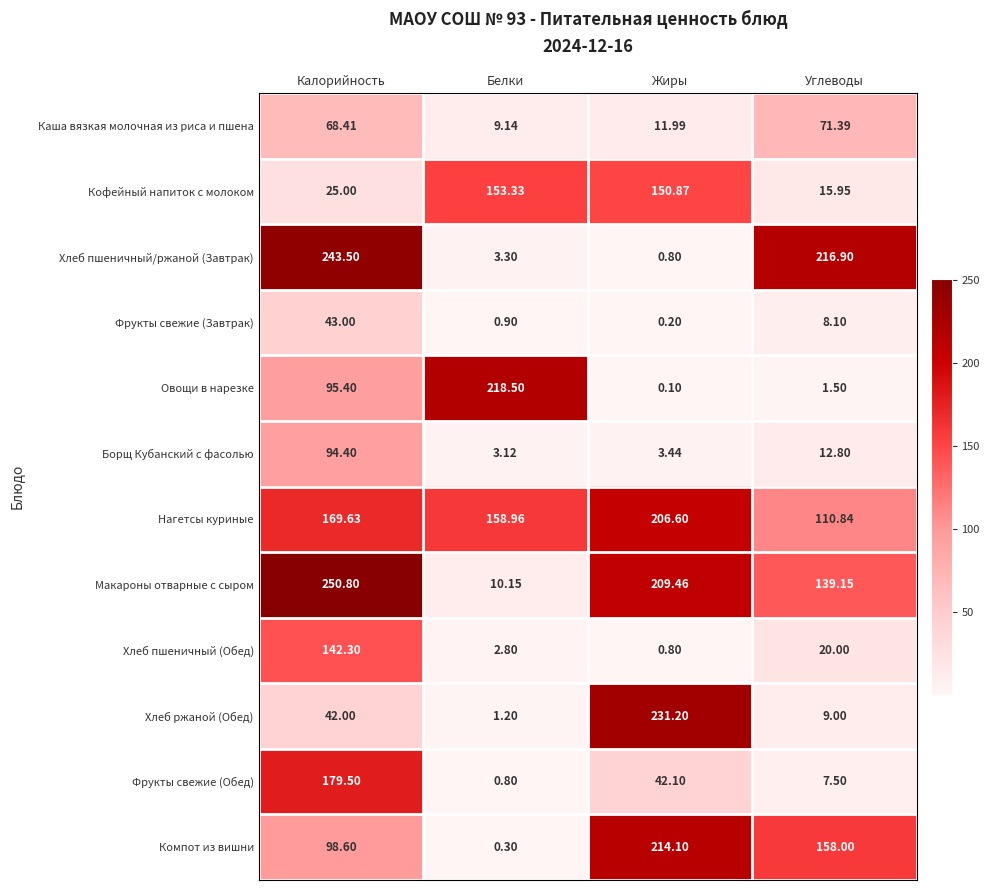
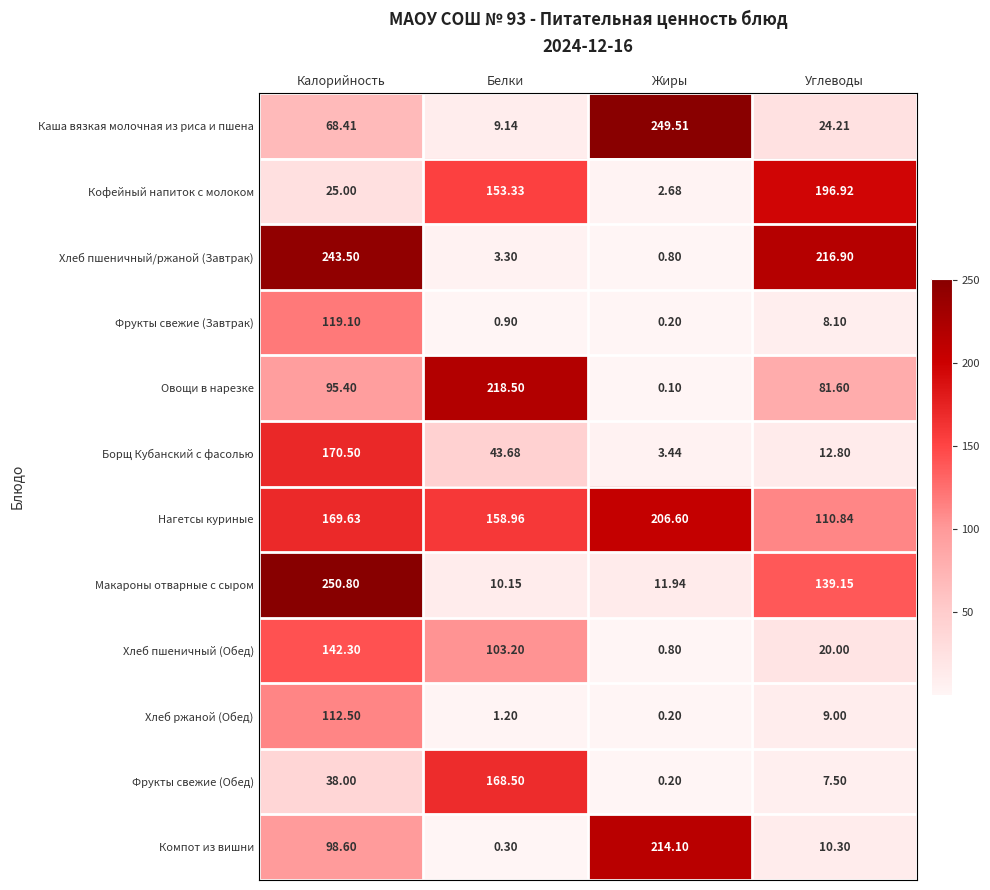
  {
    "Каша вязкая молочная из риса и пшена": {
      "Калорийность": 68.41,
      "Белки": 9.14,
-     "Жиры": 11.99,
-     "Углеводы": 71.39
+     "Жиры": 249.51,
+     "Углеводы": 24.21
    },
    "Кофейный напиток с молоком": {
      "Калорийность": 25.00,
      "Белки": 153.33,
-     "Жиры": 150.87,
-     "Углеводы": 15.95
+     "Жиры": 2.68,
+     "Углеводы": 196.92
    },
    "Хлеб пшеничный/ржаной (Завтрак)": {
      "Калорийность": 243.50,
      "Белки": 3.30,
      "Жиры": 0.80,
      "Углеводы": 216.90
    },
    "Фрукты свежие (Завтрак)": {
-     "Калорийность": 43.00,
+     "Калорийность": 119.10,
      "Белки": 0.90,
      "Жиры": 0.20,
      "Углеводы": 8.10
    },
    "Овощи в нарезке": {
      "Калорийность": 95.40,
      "Белки": 218.50,
      "Жиры": 0.10,
-     "Углеводы": 1.50
+     "Углеводы": 81.60
    },
    "Борщ Кубанский с фасолью": {
-     "Калорийность": 94.40,
-     "Белки": 3.12,
+     "Калорийность": 170.50,
+     "Белки": 43.68,
      "Жиры": 3.44,
      "Углеводы": 12.80
    },
    "Нагетсы куриные": {
      "Калорийность": 169.63,
      "Белки": 158.96,
      "Жиры": 206.60,
      "Углеводы": 110.84
    },
    "Макароны отварные с сыром": {
      "Калорийность": 250.80,
      "Белки": 10.15,
-     "Жиры": 209.46,
+     "Жиры": 11.94,
      "Углеводы": 139.15
    },
    "Хлеб пшеничный (Обед)": {
      "Калорийность": 142.30,
-     "Белки": 2.80,
+     "Белки": 103.20,
      "Жиры": 0.80,
      "Углеводы": 20.00
    },
    "Хлеб ржаной (Обед)": {
-     "Калорийность": 42.00,
+     "Калорийность": 112.50,
      "Белки": 1.20,
-     "Жиры": 231.20,
+     "Жиры": 0.20,
      "Углеводы": 9.00
    },
    "Фрукты свежие (Обед)": {
-     "Калорийность": 179.50,
-     "Белки": 0.80,
-     "Жиры": 42.10,
+     "Калорийность": 38.00,
+     "Белки": 168.50,
+     "Жиры": 0.20,
      "Углеводы": 7.50
    },
    "Компот из вишни": {
      "Калорийность": 98.60,
      "Белки": 0.30,
      "Жиры": 214.10,
-     "Углеводы": 158.00
+     "Углеводы": 10.30
    }
  }
